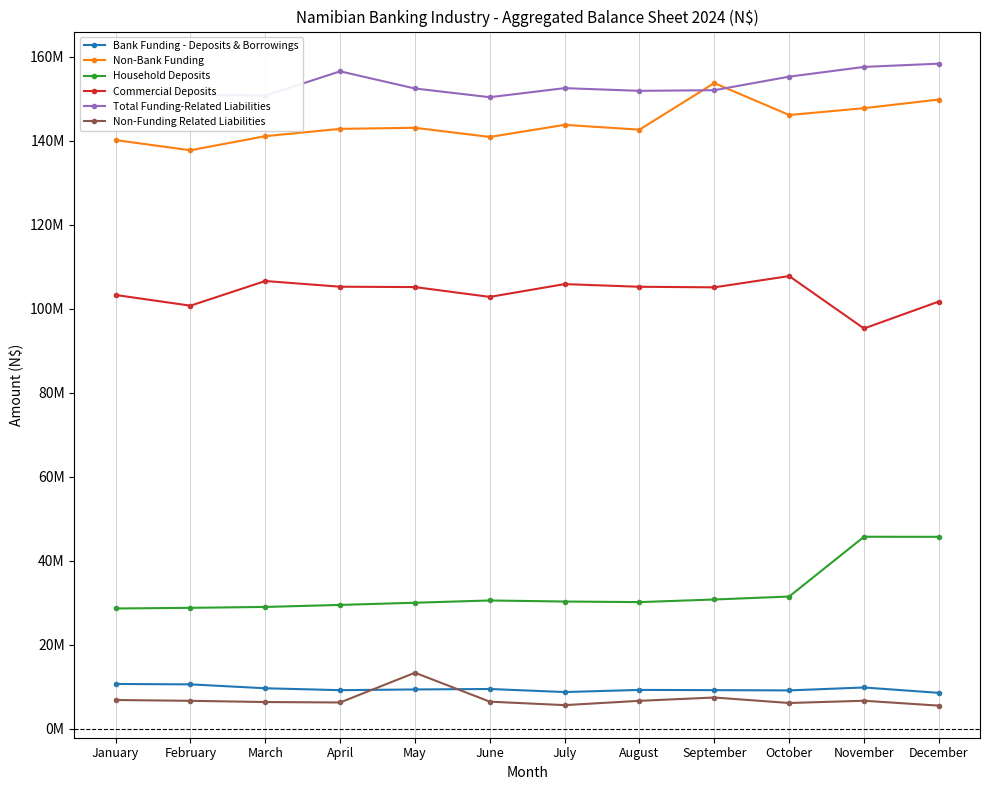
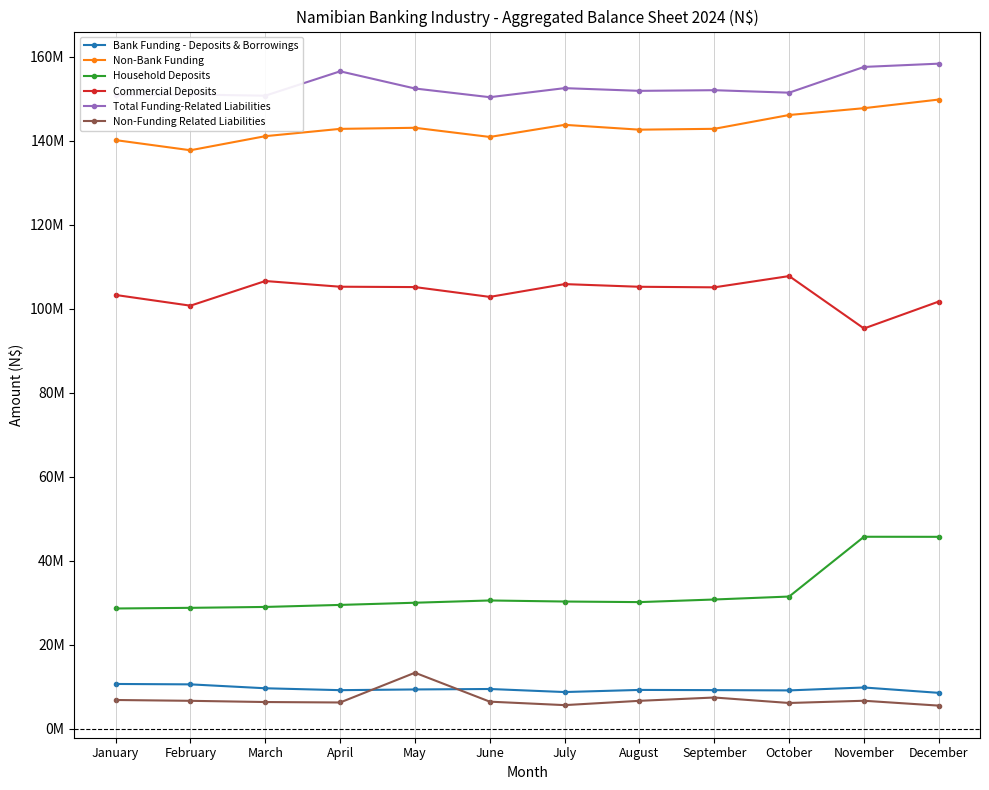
  {
    "Bank Funding - Deposits & Borrowings": {
      "January": 11000000,
      "February": 11000000,
      "March": 10000000,
      "April": 9000000,
      "May": 9000000,
      "June": 9000000,
      "July": 9000000,
      "August": 9000000,
      "September": 9000000,
      "October": 9000000,
      "November": 10000000,
      "December": 9000000
    },
    "Non-Bank Funding": {
      "January": 140000000,
      "February": 138000000,
      "March": 141000000,
      "April": 143000000,
      "May": 143000000,
      "June": 141000000,
      "July": 144000000,
      "August": 143000000,
-     "September": 154000000,
+     "September": 143000000,
      "October": 146000000,
      "November": 148000000,
      "December": 150000000
    },
    "Household Deposits": {
      "January": 29000000,
      "February": 29000000,
      "March": 29000000,
      "April": 29000000,
      "May": 30000000,
      "June": 31000000,
      "July": 30000000,
      "August": 30000000,
      "September": 31000000,
      "October": 31000000,
      "November": 46000000,
      "December": 46000000
    },
    "Commercial Deposits": {
      "January": 103000000,
      "February": 101000000,
      "March": 107000000,
      "April": 105000000,
      "May": 105000000,
      "June": 103000000,
      "July": 106000000,
      "August": 105000000,
      "September": 105000000,
      "October": 108000000,
      "November": 95000000,
      "December": 102000000
    },
    "Total Funding-Related Liabilities": {
      "April": 156000000,
      "May": 152000000,
      "June": 150000000,
      "July": 152000000,
      "August": 152000000,
      "September": 152000000,
-     "October": 155000000,
+     "October": 151000000,
      "November": 158000000,
      "December": 158000000
    },
    "Non-Funding Related Liabilities": {
      "January": 7000000,
      "February": 7000000,
      "March": 6000000,
      "April": 6000000,
      "May": 13000000,
      "June": 6000000,
      "July": 6000000,
      "August": 7000000,
      "September": 7000000,
      "October": 6000000,
      "November": 7000000,
      "December": 6000000
    }
  }
